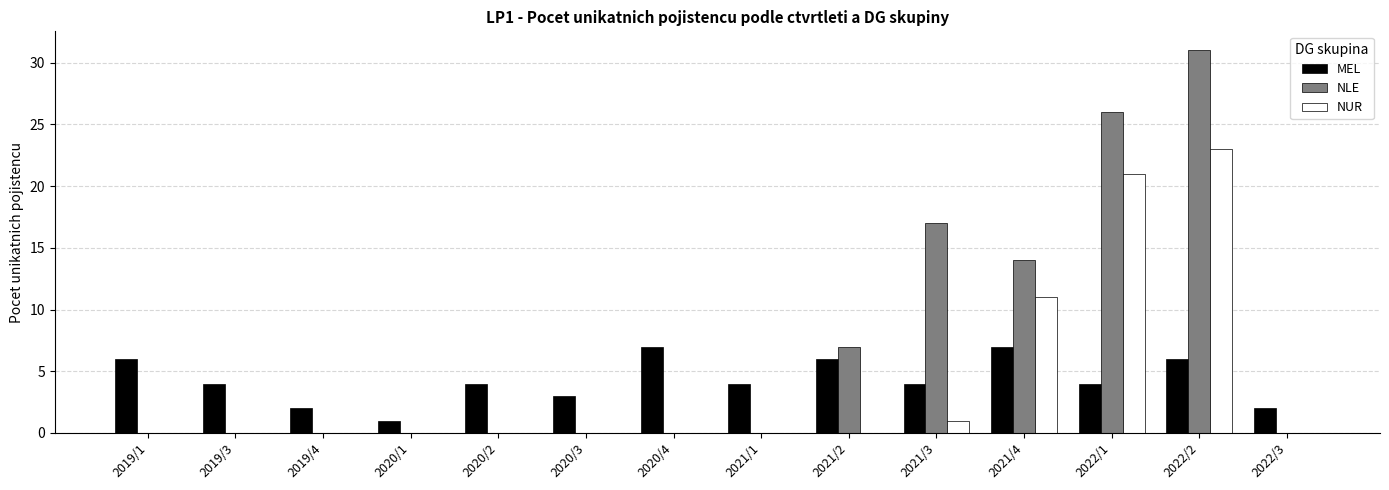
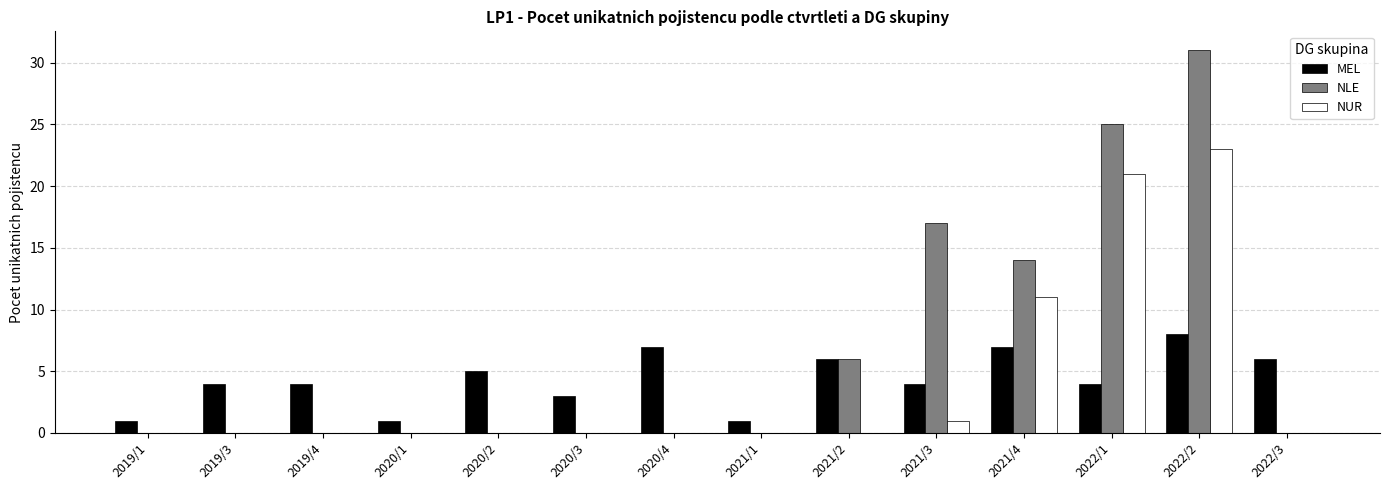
  {
    "MEL": {
-     "2019/1": 6,
+     "2019/1": 1,
      "2019/3": 4,
-     "2019/4": 2,
+     "2019/4": 4,
      "2020/1": 1,
-     "2020/2": 4,
+     "2020/2": 5,
      "2020/3": 3,
      "2020/4": 7,
-     "2021/1": 4,
+     "2021/1": 1,
      "2021/2": 6,
      "2021/3": 4,
      "2021/4": 7,
      "2022/1": 4,
-     "2022/2": 6,
-     "2022/3": 2
+     "2022/2": 8,
+     "2022/3": 6
    },
    "NLE": {
      "2019/1": 0,
      "2019/3": 0,
      "2019/4": 0,
      "2020/1": 0,
      "2020/2": 0,
      "2020/3": 0,
      "2020/4": 0,
      "2021/1": 0,
-     "2021/2": 7,
+     "2021/2": 6,
      "2021/3": 17,
      "2021/4": 14,
-     "2022/1": 26,
+     "2022/1": 25,
      "2022/2": 31,
      "2022/3": 0
    },
    "NUR": {
      "2019/1": 0,
      "2019/3": 0,
      "2019/4": 0,
      "2020/1": 0,
      "2020/2": 0,
      "2020/3": 0,
      "2020/4": 0,
      "2021/1": 0,
      "2021/2": 0,
      "2021/3": 1,
      "2021/4": 11,
      "2022/1": 21,
      "2022/2": 23,
      "2022/3": 0
    }
  }
